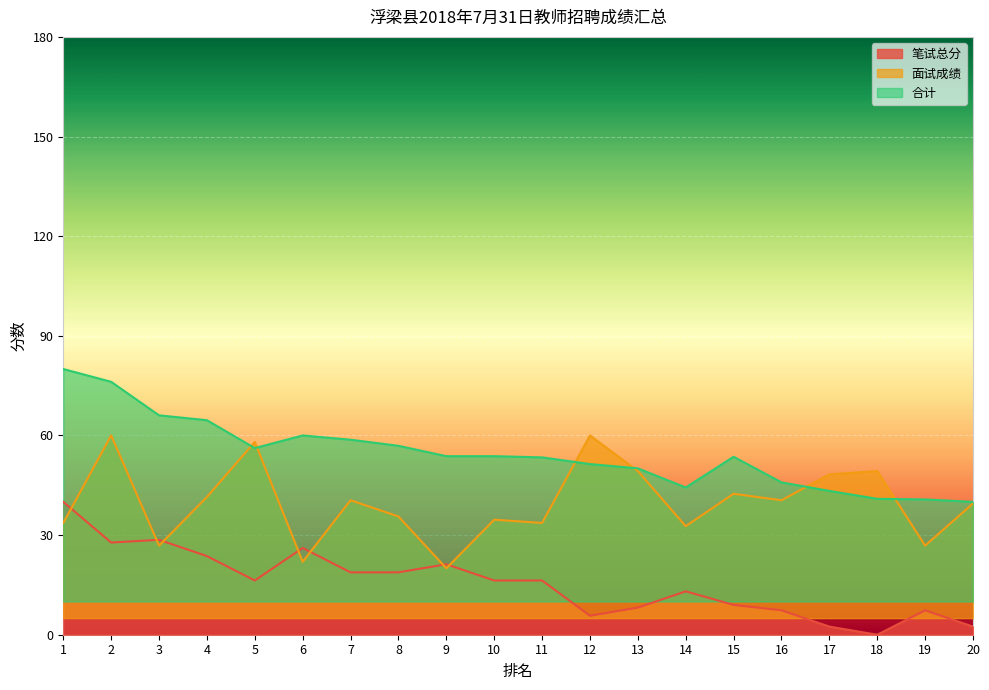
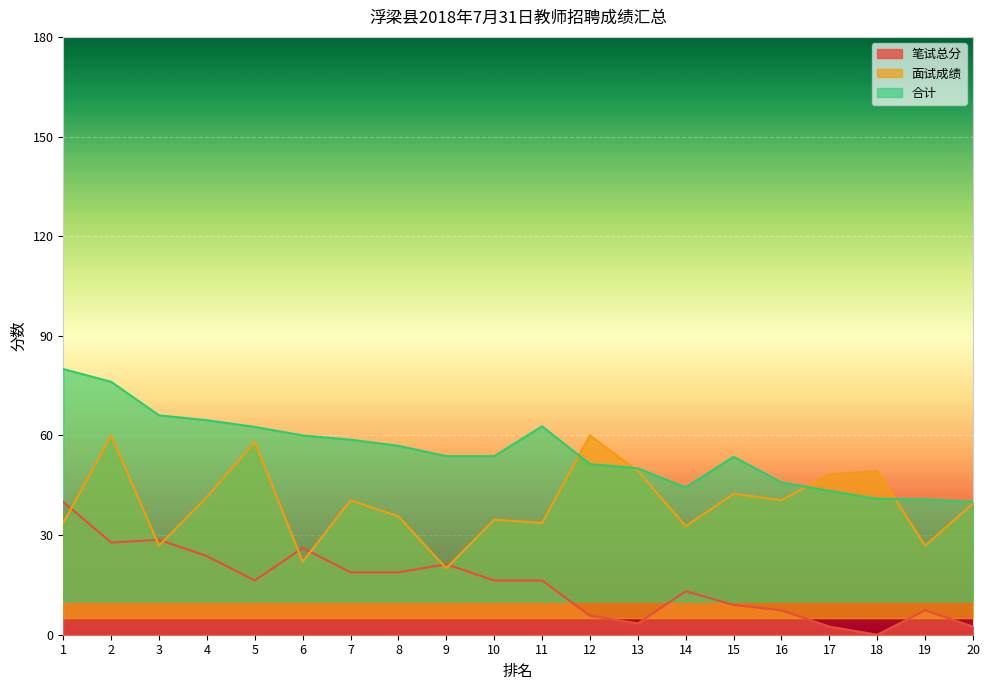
  {
    "笔试总分": {
      "1": 40,
      "2": 28,
      "3": 29,
      "4": 24,
      "5": 16,
      "6": 26,
      "7": 19,
      "8": 19,
      "9": 21,
      "10": 16,
      "11": 16,
      "12": 6,
-     "13": 8,
+     "13": 3,
      "14": 13,
      "15": 9,
      "16": 7,
      "17": 2,
      "18": 0,
      "19": 7,
      "20": 2
    },
    "面试成绩": {
      "1": 34,
      "2": 60,
      "3": 27,
      "4": 41,
      "5": 58,
      "6": 22,
      "7": 40,
      "8": 36,
      "9": 20,
      "10": 35,
      "11": 34,
      "12": 60,
      "13": 49,
      "14": 33,
      "15": 42,
      "16": 40,
      "17": 48,
      "18": 49,
      "19": 27
    },
    "合计": {
      "1": 80,
      "2": 76,
      "3": 66,
      "4": 65,
-     "5": 56,
+     "5": 63,
      "6": 60,
      "7": 59,
      "8": 57,
      "9": 54,
      "10": 54,
-     "11": 53,
+     "11": 63,
      "12": 51,
      "13": 50,
      "14": 44,
      "15": 54,
      "16": 46,
      "17": 43,
      "18": 41,
      "19": 41
    }
  }
